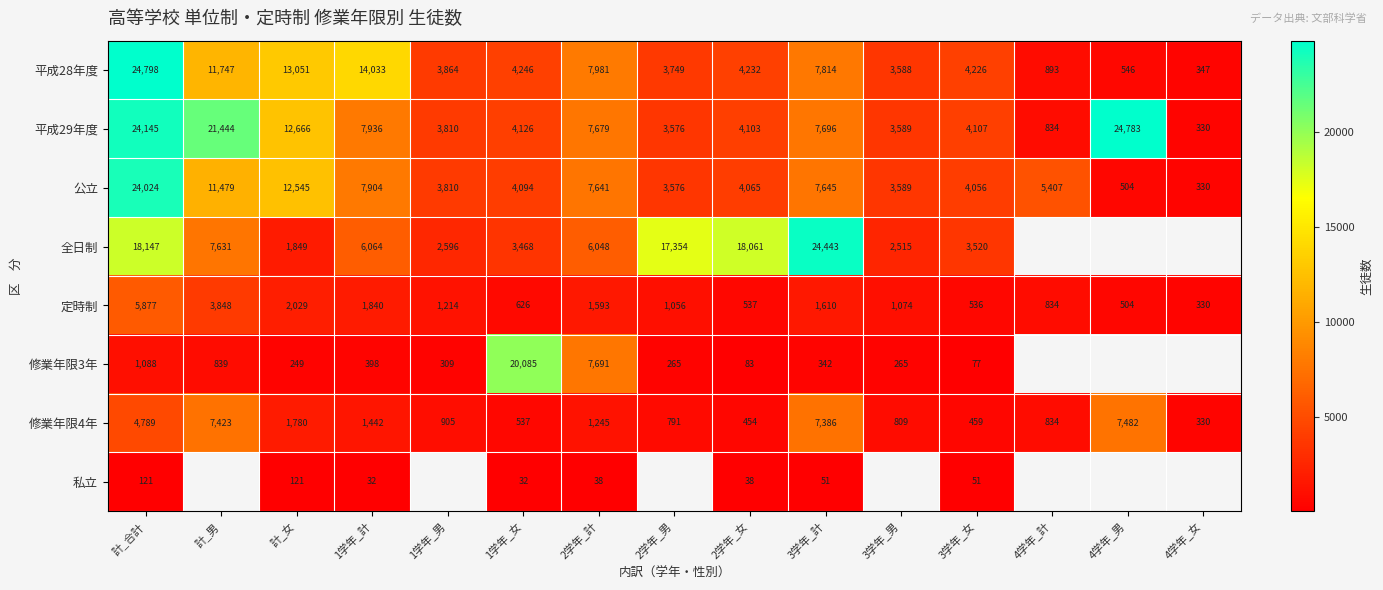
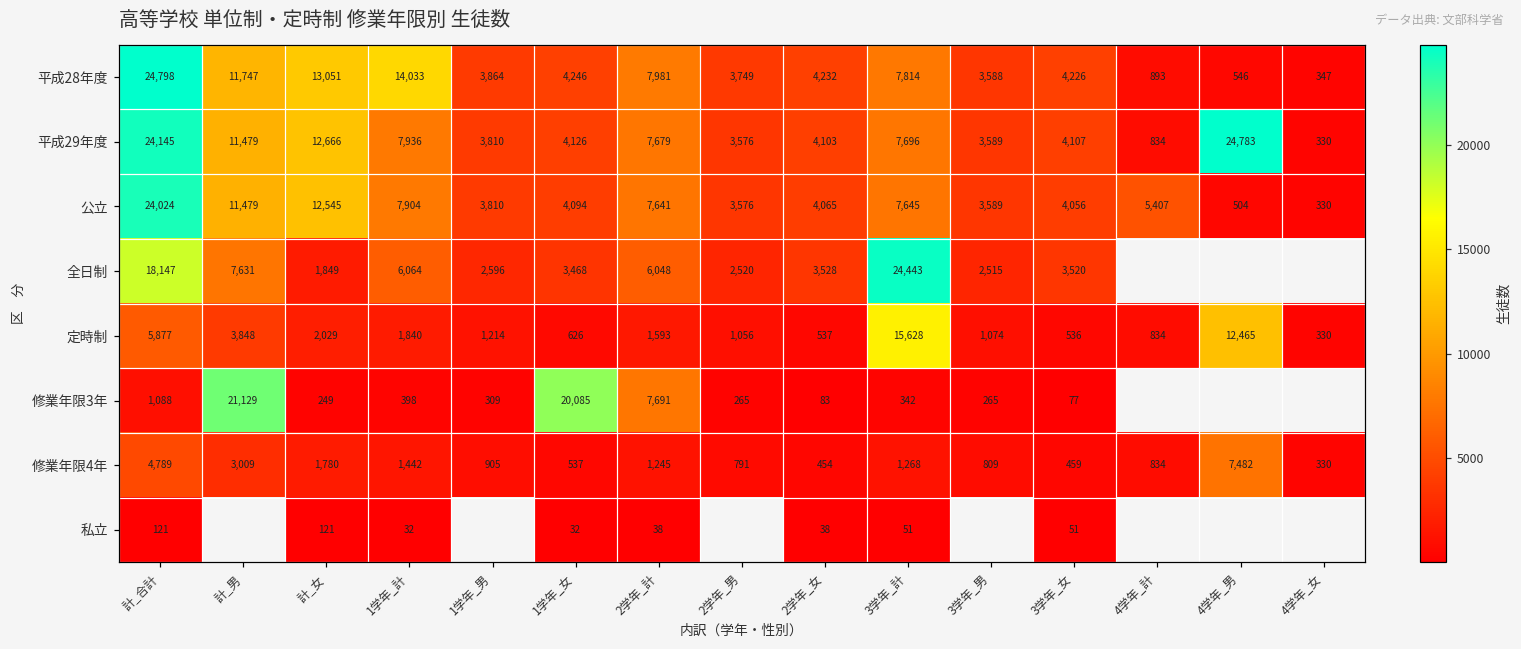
  {
    "平成28年度": {
      "計_合計": "24,798",
      "計_男": "11,747",
      "計_女": "13,051",
      "1学年_計": "14,033",
      "1学年_男": "3,864",
      "1学年_女": "4,246",
      "2学年_計": "7,981",
      "2学年_男": "3,749",
      "2学年_女": "4,232",
      "3学年_計": "7,814",
      "3学年_男": "3,588",
      "3学年_女": "4,226",
      "4学年_計": "893",
      "4学年_男": "546",
      "4学年_女": "347"
    },
    "平成29年度": {
      "計_合計": "24,145",
-     "計_男": "21,444",
+     "計_男": "11,479",
      "計_女": "12,666",
      "1学年_計": "7,936",
      "1学年_男": "3,810",
      "1学年_女": "4,126",
      "2学年_計": "7,679",
      "2学年_男": "3,576",
      "2学年_女": "4,103",
      "3学年_計": "7,696",
      "3学年_男": "3,589",
      "3学年_女": "4,107",
      "4学年_計": "834",
      "4学年_男": "24,783",
      "4学年_女": "330"
    },
    "公立": {
      "計_合計": "24,024",
      "計_男": "11,479",
      "計_女": "12,545",
      "1学年_計": "7,904",
      "1学年_男": "3,810",
      "1学年_女": "4,094",
      "2学年_計": "7,641",
      "2学年_男": "3,576",
      "2学年_女": "4,065",
      "3学年_計": "7,645",
      "3学年_男": "3,589",
      "3学年_女": "4,056",
      "4学年_計": "5,407",
      "4学年_男": "504",
      "4学年_女": "330"
    },
    "全日制": {
      "計_合計": "18,147",
      "計_男": "7,631",
      "計_女": "1,849",
      "1学年_計": "6,064",
      "1学年_男": "2,596",
      "1学年_女": "3,468",
      "2学年_計": "6,048",
-     "2学年_男": "17,354",
-     "2学年_女": "18,061",
+     "2学年_男": "2,520",
+     "2学年_女": "3,528",
      "3学年_計": "24,443",
      "3学年_男": "2,515",
      "3学年_女": "3,520"
    },
    "定時制": {
      "計_合計": "5,877",
      "計_男": "3,848",
      "計_女": "2,029",
      "1学年_計": "1,840",
      "1学年_男": "1,214",
      "1学年_女": "626",
      "2学年_計": "1,593",
      "2学年_男": "1,056",
      "2学年_女": "537",
-     "3学年_計": "1,610",
+     "3学年_計": "15,628",
      "3学年_男": "1,074",
      "3学年_女": "536",
      "4学年_計": "834",
-     "4学年_男": "504",
+     "4学年_男": "12,465",
      "4学年_女": "330"
    },
    "修業年限3年": {
      "計_合計": "1,088",
-     "計_男": "839",
+     "計_男": "21,129",
      "計_女": "249",
      "1学年_計": "398",
      "1学年_男": "309",
      "1学年_女": "20,085",
      "2学年_計": "7,691",
      "2学年_男": "265",
      "2学年_女": "83",
      "3学年_計": "342",
      "3学年_男": "265",
      "3学年_女": "77"
    },
    "修業年限4年": {
      "計_合計": "4,789",
-     "計_男": "7,423",
+     "計_男": "3,009",
      "計_女": "1,780",
      "1学年_計": "1,442",
      "1学年_男": "905",
      "1学年_女": "537",
      "2学年_計": "1,245",
      "2学年_男": "791",
      "2学年_女": "454",
-     "3学年_計": "7,386",
+     "3学年_計": "1,268",
      "3学年_男": "809",
      "3学年_女": "459",
      "4学年_計": "834",
      "4学年_男": "7,482",
      "4学年_女": "330"
    },
    "私立": {
      "計_合計": "121",
      "計_女": "121",
      "1学年_計": "32",
      "1学年_女": "32",
      "2学年_計": "38",
      "2学年_女": "38",
      "3学年_計": "51",
      "3学年_女": "51"
    }
  }
